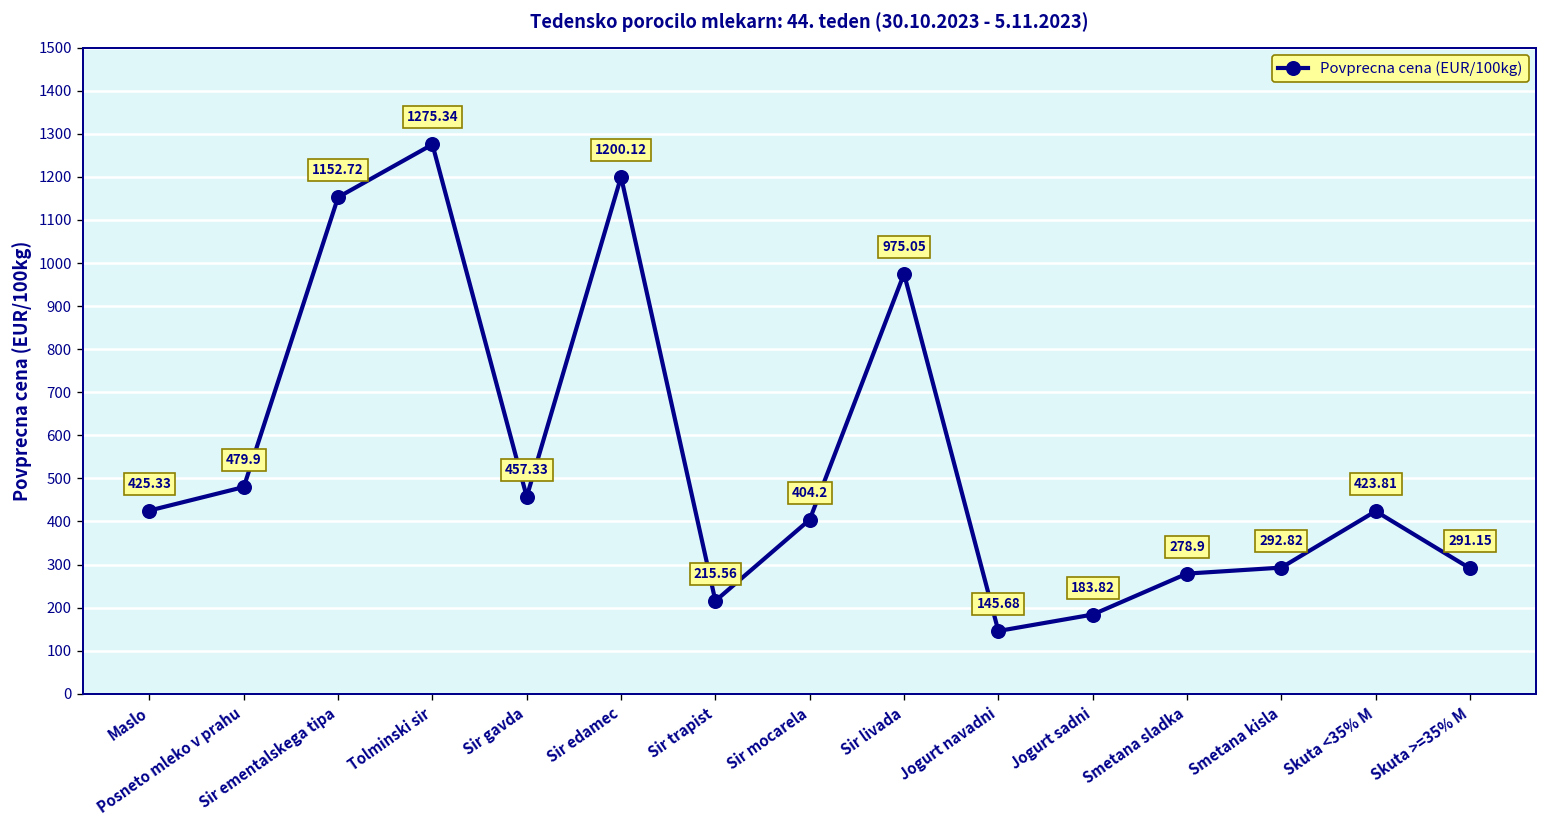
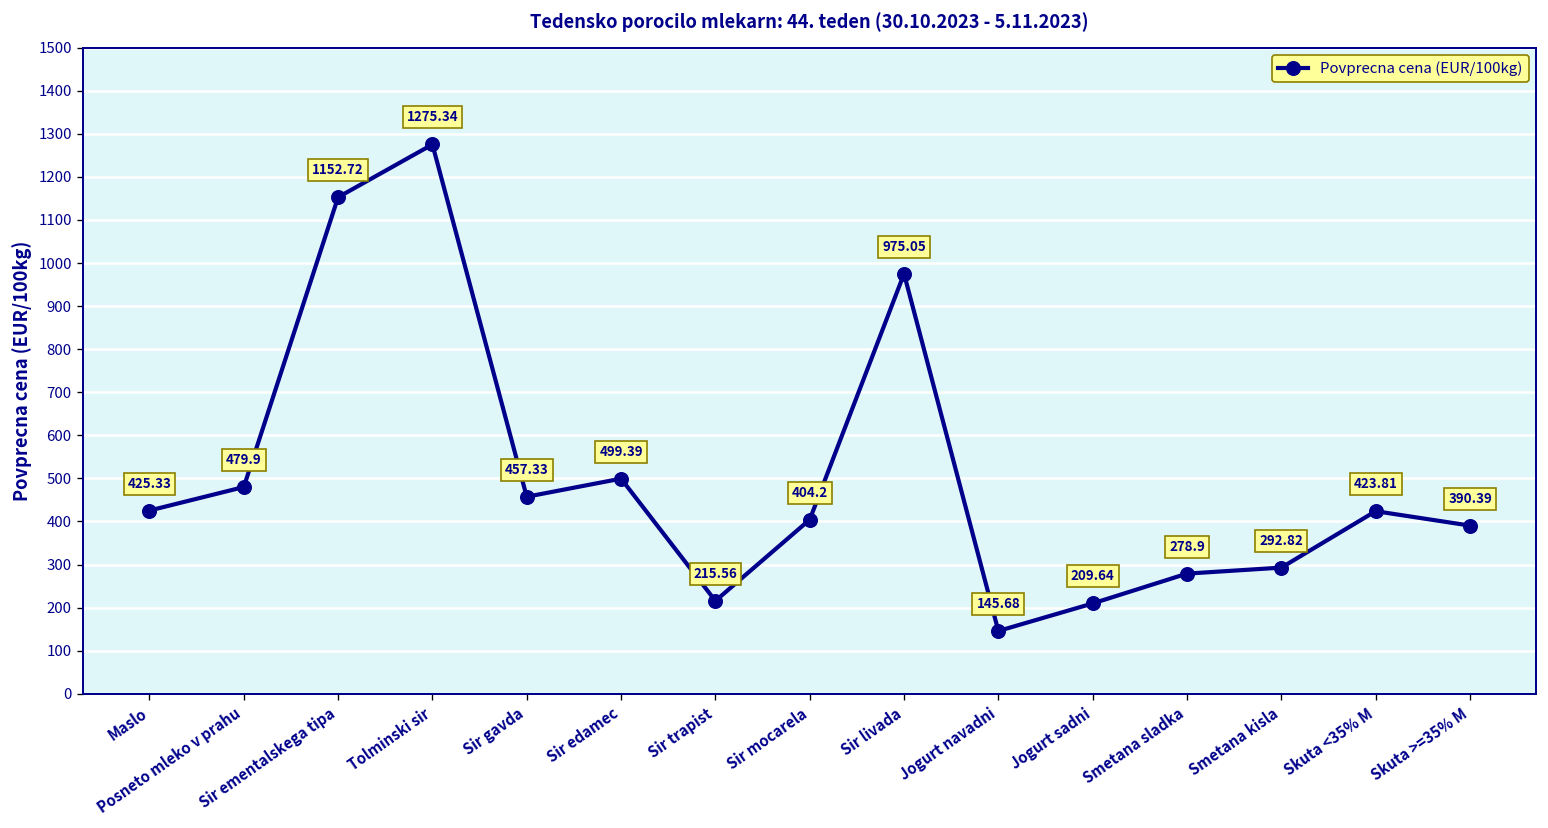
  {
-   "Sir edamec": 1200.12,
-   "Jogurt sadni": 183.82,
-   "Skuta >=35% M": 291.15
+   "Sir edamec": 499.39,
+   "Jogurt sadni": 209.64,
+   "Skuta >=35% M": 390.39
  }
